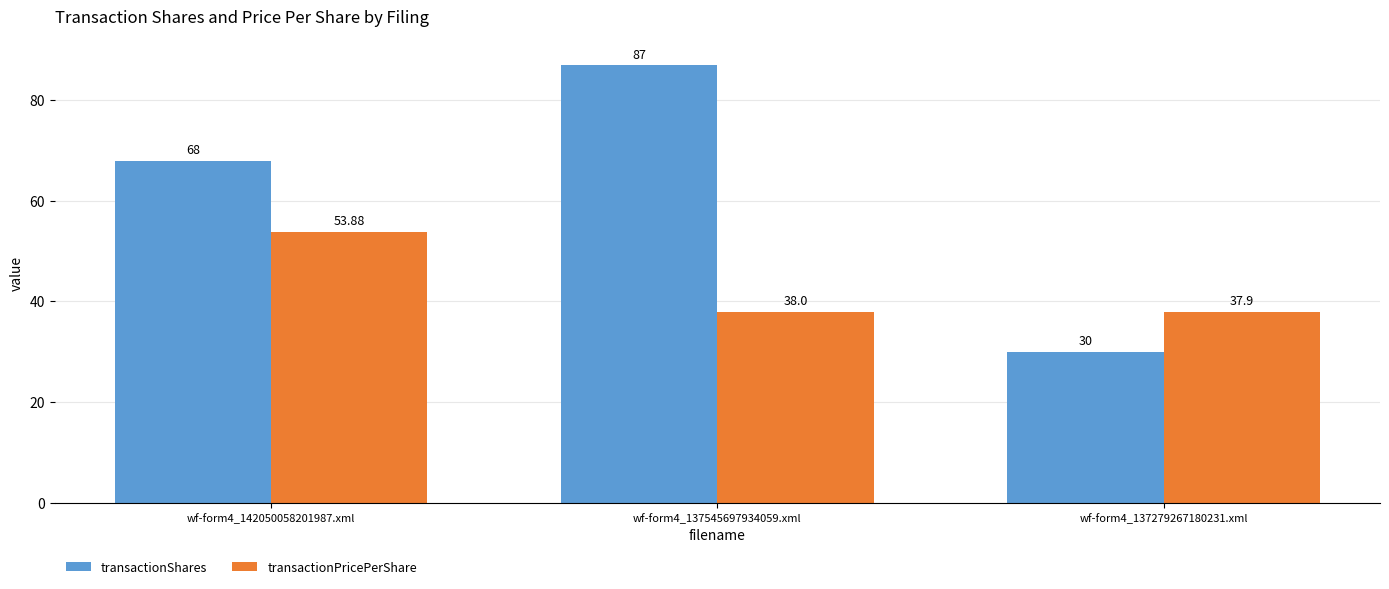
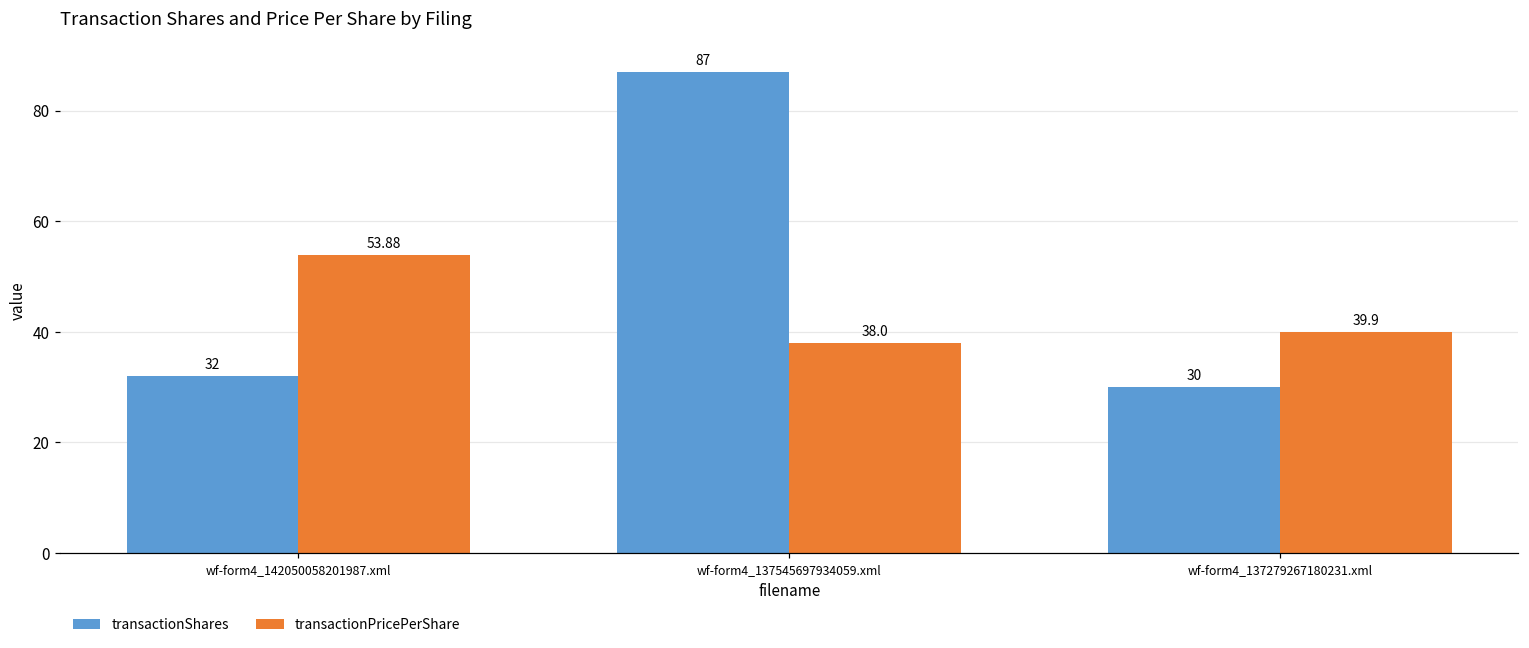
  {
    "transactionShares": {
-     "wf-form4_142050058201987.xml": 68,
+     "wf-form4_142050058201987.xml": 32,
      "wf-form4_137545697934059.xml": 87,
      "wf-form4_137279267180231.xml": 30
    },
    "transactionPricePerShare": {
      "wf-form4_142050058201987.xml": 53.88,
      "wf-form4_137545697934059.xml": 38.0,
-     "wf-form4_137279267180231.xml": 37.9
+     "wf-form4_137279267180231.xml": 39.9
    }
  }
